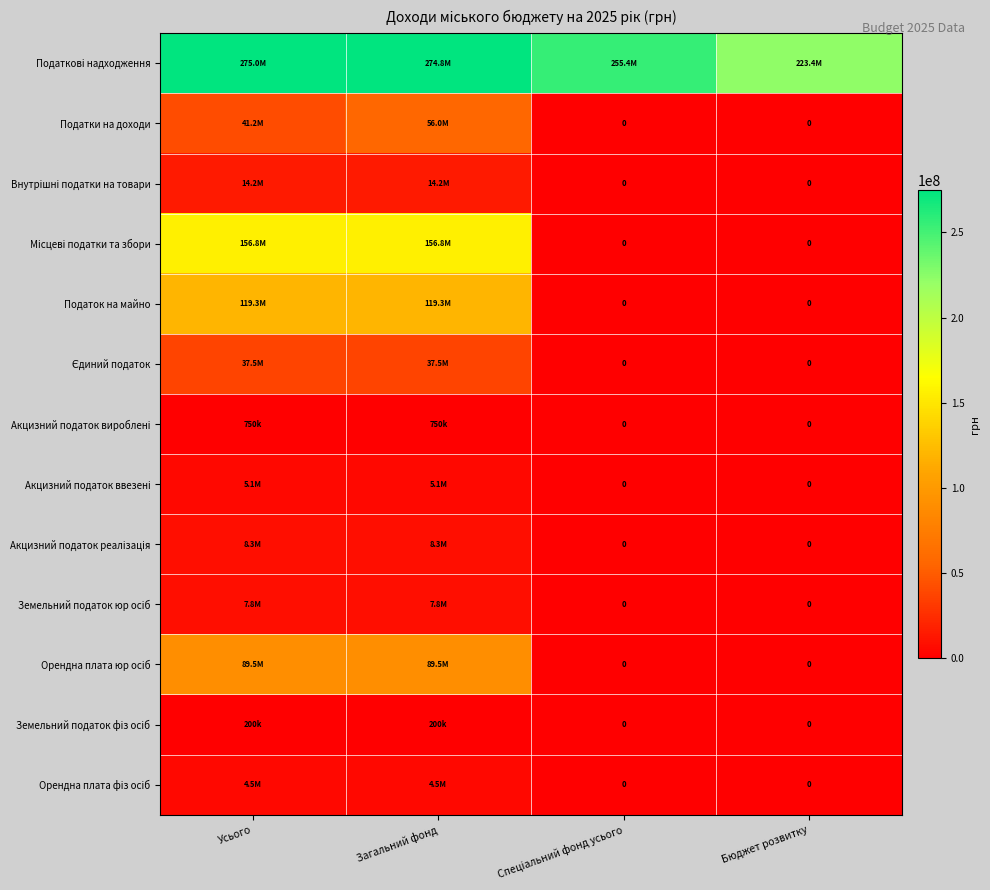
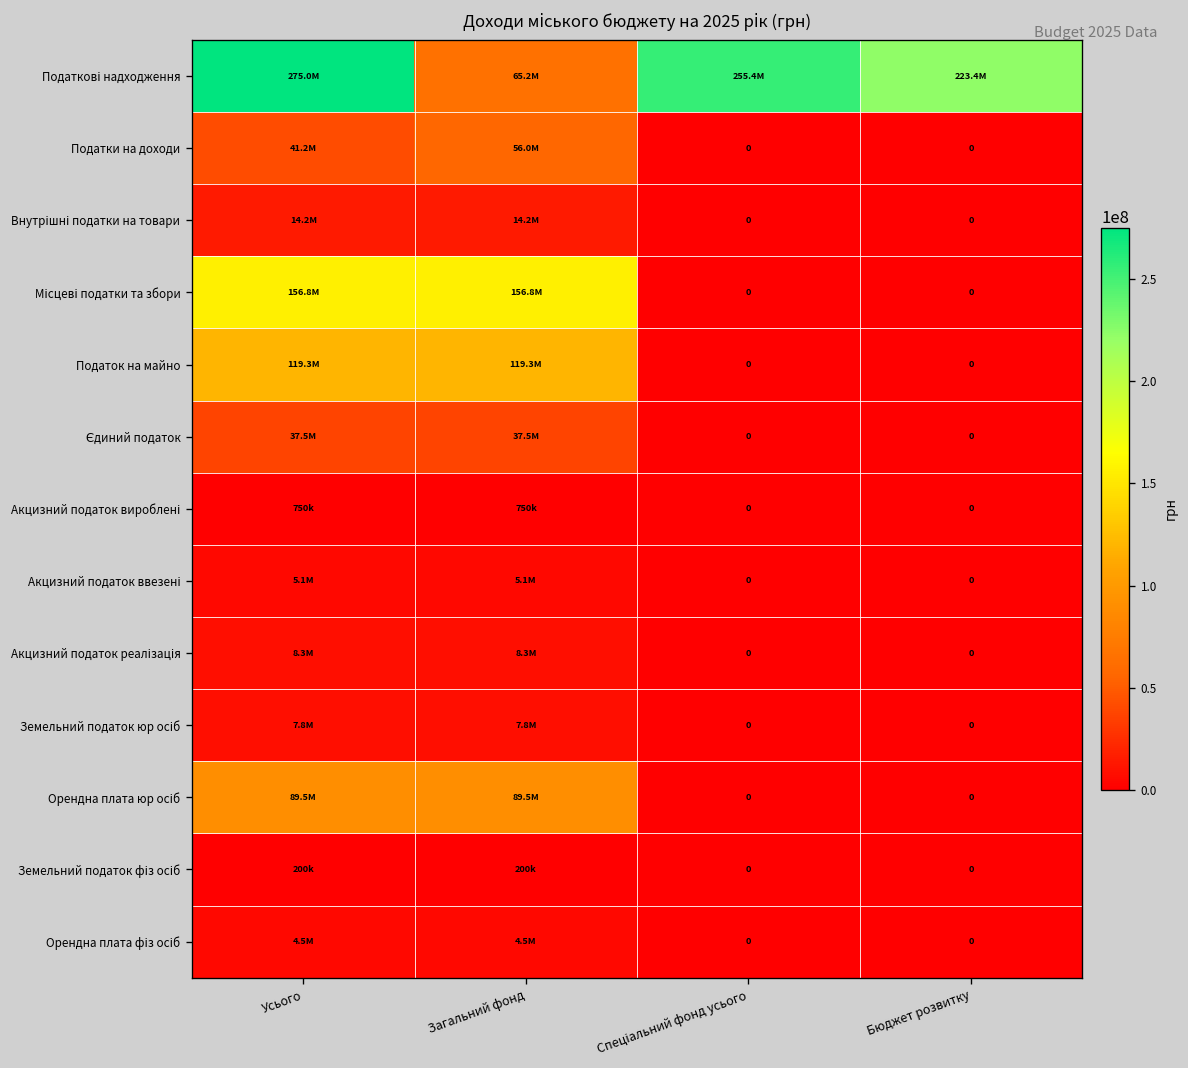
  {
    "Податкові надходження": {
      "Усього": "275.0M",
-     "Загальний фонд": "274.8M",
+     "Загальний фонд": "65.2M",
      "Спеціальний фонд усього": "255.4M",
      "Бюджет розвитку": "223.4M"
    },
    "Податки на доходи": {
      "Усього": "41.2M",
      "Загальний фонд": "56.0M",
      "Спеціальний фонд усього": "0",
      "Бюджет розвитку": "0"
    },
    "Внутрішні податки на товари": {
      "Усього": "14.2M",
      "Загальний фонд": "14.2M",
      "Спеціальний фонд усього": "0",
      "Бюджет розвитку": "0"
    },
    "Місцеві податки та збори": {
      "Усього": "156.8M",
      "Загальний фонд": "156.8M",
      "Спеціальний фонд усього": "0",
      "Бюджет розвитку": "0"
    },
    "Податок на майно": {
      "Усього": "119.3M",
      "Загальний фонд": "119.3M",
      "Спеціальний фонд усього": "0",
      "Бюджет розвитку": "0"
    },
    "Єдиний податок": {
      "Усього": "37.5M",
      "Загальний фонд": "37.5M",
      "Спеціальний фонд усього": "0",
      "Бюджет розвитку": "0"
    },
    "Акцизний податок вироблені": {
      "Усього": "750k",
      "Загальний фонд": "750k",
      "Спеціальний фонд усього": "0",
      "Бюджет розвитку": "0"
    },
    "Акцизний податок ввезені": {
      "Усього": "5.1M",
      "Загальний фонд": "5.1M",
      "Спеціальний фонд усього": "0",
      "Бюджет розвитку": "0"
    },
    "Акцизний податок реалізація": {
      "Усього": "8.3M",
      "Загальний фонд": "8.3M",
      "Спеціальний фонд усього": "0",
      "Бюджет розвитку": "0"
    },
    "Земельний податок юр осіб": {
      "Усього": "7.8M",
      "Загальний фонд": "7.8M",
      "Спеціальний фонд усього": "0",
      "Бюджет розвитку": "0"
    },
    "Орендна плата юр осіб": {
      "Усього": "89.5M",
      "Загальний фонд": "89.5M",
      "Спеціальний фонд усього": "0",
      "Бюджет розвитку": "0"
    },
    "Земельний податок фіз осіб": {
      "Усього": "200k",
      "Загальний фонд": "200k",
      "Спеціальний фонд усього": "0",
      "Бюджет розвитку": "0"
    },
    "Орендна плата фіз осіб": {
      "Усього": "4.5M",
      "Загальний фонд": "4.5M",
      "Спеціальний фонд усього": "0",
      "Бюджет розвитку": "0"
    }
  }
